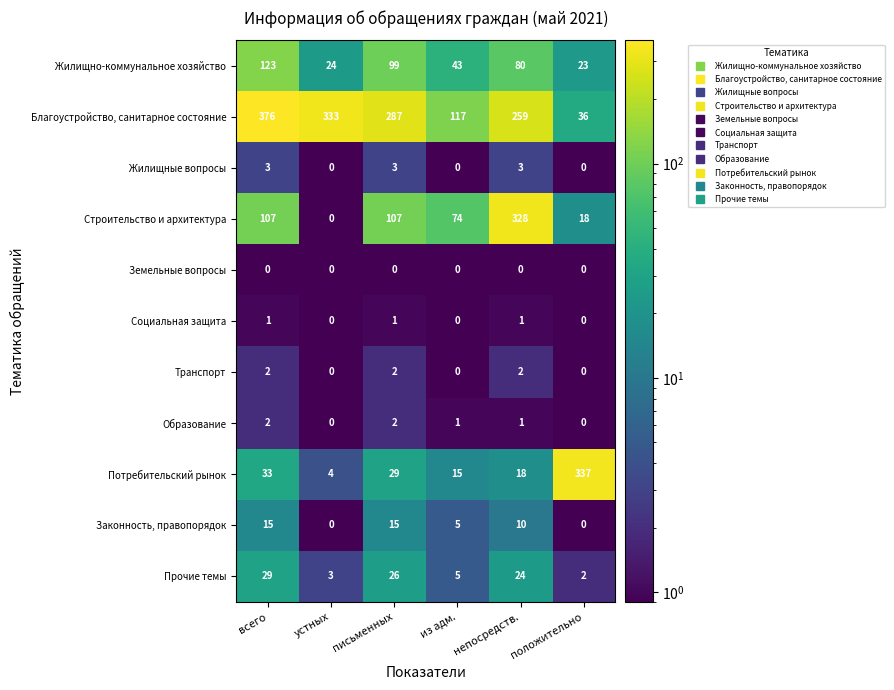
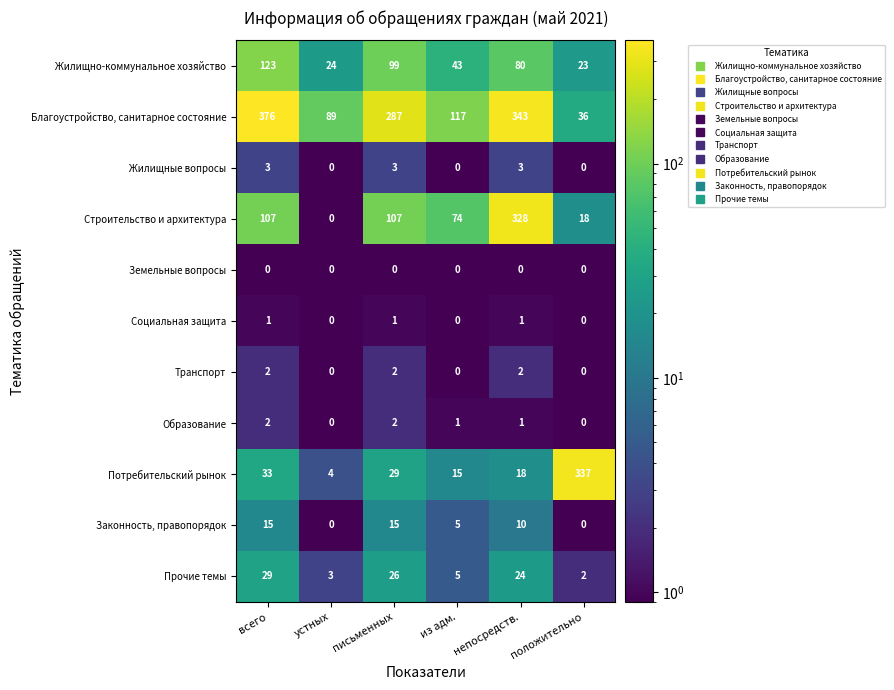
  {
    "Жилищно-коммунальное хозяйство": {
      "всего": 123,
      "устных": 24,
      "письменных": 99,
      "из адм.": 43,
      "непосредств.": 80,
      "положительно": 23
    },
    "Благоустройство, санитарное состояние": {
      "всего": 376,
-     "устных": 333,
+     "устных": 89,
      "письменных": 287,
      "из адм.": 117,
-     "непосредств.": 259,
+     "непосредств.": 343,
      "положительно": 36
    },
    "Жилищные вопросы": {
      "всего": 3,
      "устных": 0,
      "письменных": 3,
      "из адм.": 0,
      "непосредств.": 3,
      "положительно": 0
    },
    "Строительство и архитектура": {
      "всего": 107,
      "устных": 0,
      "письменных": 107,
      "из адм.": 74,
      "непосредств.": 328,
      "положительно": 18
    },
    "Земельные вопросы": {
      "всего": 0,
      "устных": 0,
      "письменных": 0,
      "из адм.": 0,
      "непосредств.": 0,
      "положительно": 0
    },
    "Социальная защита": {
      "всего": 1,
      "устных": 0,
      "письменных": 1,
      "из адм.": 0,
      "непосредств.": 1,
      "положительно": 0
    },
    "Транспорт": {
      "всего": 2,
      "устных": 0,
      "письменных": 2,
      "из адм.": 0,
      "непосредств.": 2,
      "положительно": 0
    },
    "Образование": {
      "всего": 2,
      "устных": 0,
      "письменных": 2,
      "из адм.": 1,
      "непосредств.": 1,
      "положительно": 0
    },
    "Потребительский рынок": {
      "всего": 33,
      "устных": 4,
      "письменных": 29,
      "из адм.": 15,
      "непосредств.": 18,
      "положительно": 337
    },
    "Законность, правопорядок": {
      "всего": 15,
      "устных": 0,
      "письменных": 15,
      "из адм.": 5,
      "непосредств.": 10,
      "положительно": 0
    },
    "Прочие темы": {
      "всего": 29,
      "устных": 3,
      "письменных": 26,
      "из адм.": 5,
      "непосредств.": 24,
      "положительно": 2
    }
  }
